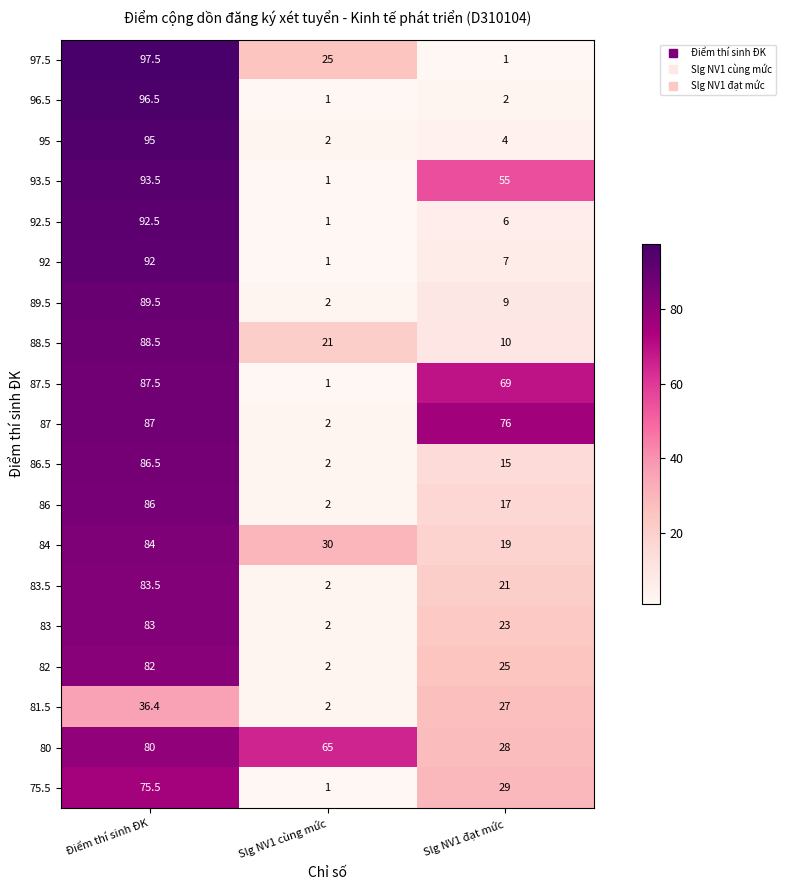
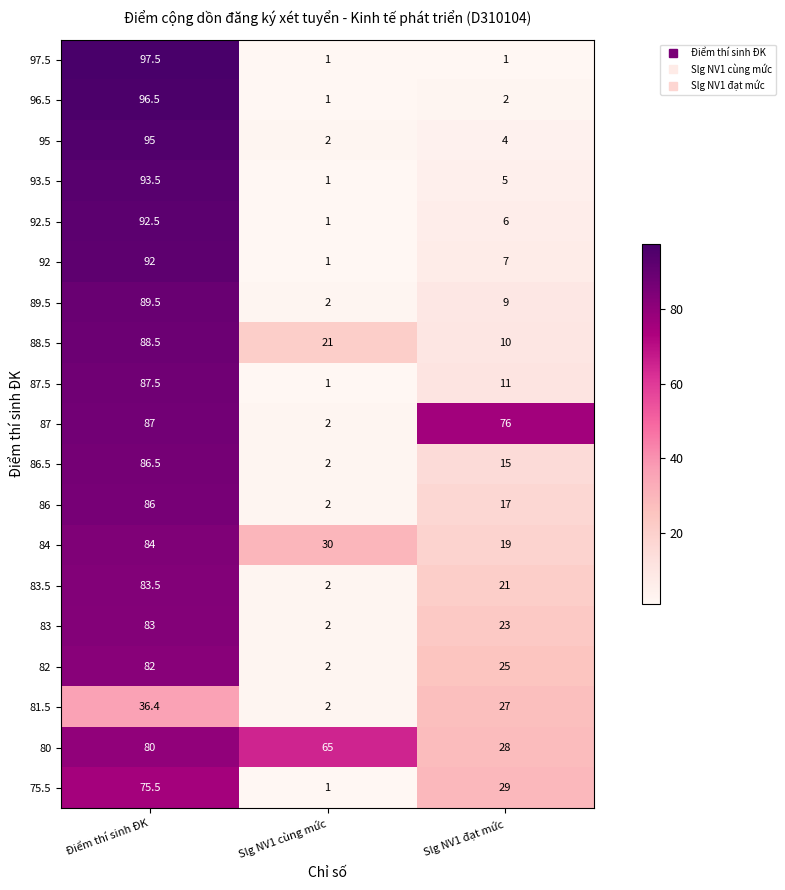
  {
    "97.5": {
      "Điểm thí sinh ĐK": 97.5,
-     "Slg NV1 cùng mức": 25,
+     "Slg NV1 cùng mức": 1,
      "Slg NV1 đạt mức": 1
    },
    "96.5": {
      "Điểm thí sinh ĐK": 96.5,
      "Slg NV1 cùng mức": 1,
      "Slg NV1 đạt mức": 2
    },
    "95": {
      "Điểm thí sinh ĐK": 95,
      "Slg NV1 cùng mức": 2,
      "Slg NV1 đạt mức": 4
    },
    "93.5": {
      "Điểm thí sinh ĐK": 93.5,
      "Slg NV1 cùng mức": 1,
-     "Slg NV1 đạt mức": 55
+     "Slg NV1 đạt mức": 5
    },
    "92.5": {
      "Điểm thí sinh ĐK": 92.5,
      "Slg NV1 cùng mức": 1,
      "Slg NV1 đạt mức": 6
    },
    "92": {
      "Điểm thí sinh ĐK": 92,
      "Slg NV1 cùng mức": 1,
      "Slg NV1 đạt mức": 7
    },
    "89.5": {
      "Điểm thí sinh ĐK": 89.5,
      "Slg NV1 cùng mức": 2,
      "Slg NV1 đạt mức": 9
    },
    "88.5": {
      "Điểm thí sinh ĐK": 88.5,
      "Slg NV1 cùng mức": 21,
      "Slg NV1 đạt mức": 10
    },
    "87.5": {
      "Điểm thí sinh ĐK": 87.5,
      "Slg NV1 cùng mức": 1,
-     "Slg NV1 đạt mức": 69
+     "Slg NV1 đạt mức": 11
    },
    "87": {
      "Điểm thí sinh ĐK": 87,
      "Slg NV1 cùng mức": 2,
      "Slg NV1 đạt mức": 76
    },
    "86.5": {
      "Điểm thí sinh ĐK": 86.5,
      "Slg NV1 cùng mức": 2,
      "Slg NV1 đạt mức": 15
    },
    "86": {
      "Điểm thí sinh ĐK": 86,
      "Slg NV1 cùng mức": 2,
      "Slg NV1 đạt mức": 17
    },
    "84": {
      "Điểm thí sinh ĐK": 84,
      "Slg NV1 cùng mức": 30,
      "Slg NV1 đạt mức": 19
    },
    "83.5": {
      "Điểm thí sinh ĐK": 83.5,
      "Slg NV1 cùng mức": 2,
      "Slg NV1 đạt mức": 21
    },
    "83": {
      "Điểm thí sinh ĐK": 83,
      "Slg NV1 cùng mức": 2,
      "Slg NV1 đạt mức": 23
    },
    "82": {
      "Điểm thí sinh ĐK": 82,
      "Slg NV1 cùng mức": 2,
      "Slg NV1 đạt mức": 25
    },
    "81.5": {
      "Điểm thí sinh ĐK": 36.4,
      "Slg NV1 cùng mức": 2,
      "Slg NV1 đạt mức": 27
    },
    "80": {
      "Điểm thí sinh ĐK": 80,
      "Slg NV1 cùng mức": 65,
      "Slg NV1 đạt mức": 28
    },
    "75.5": {
      "Điểm thí sinh ĐK": 75.5,
      "Slg NV1 cùng mức": 1,
      "Slg NV1 đạt mức": 29
    }
  }
